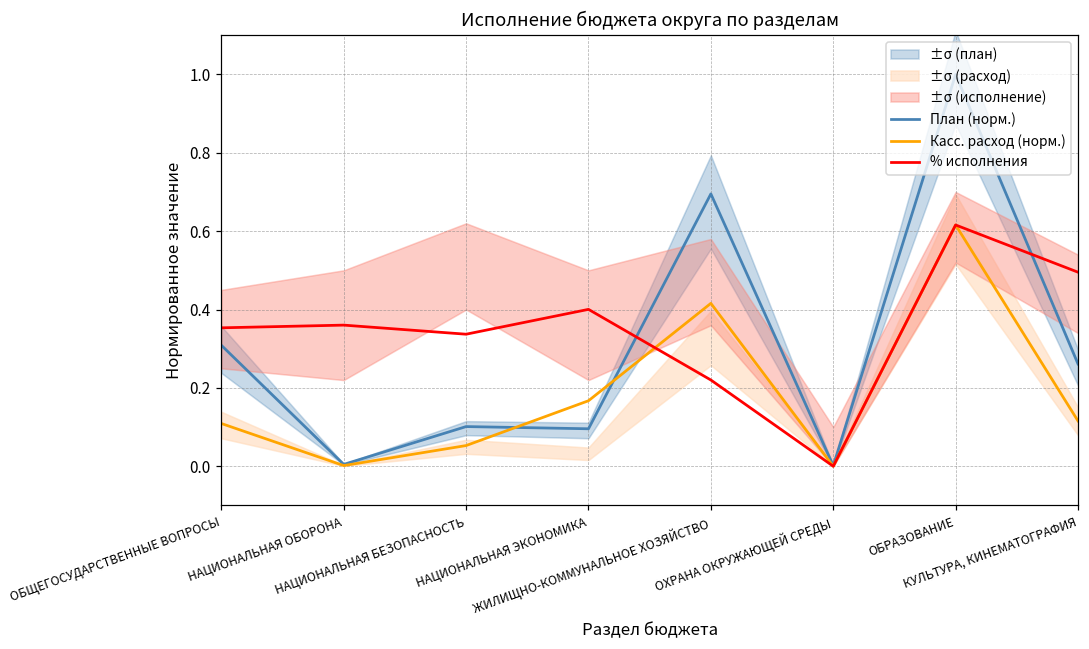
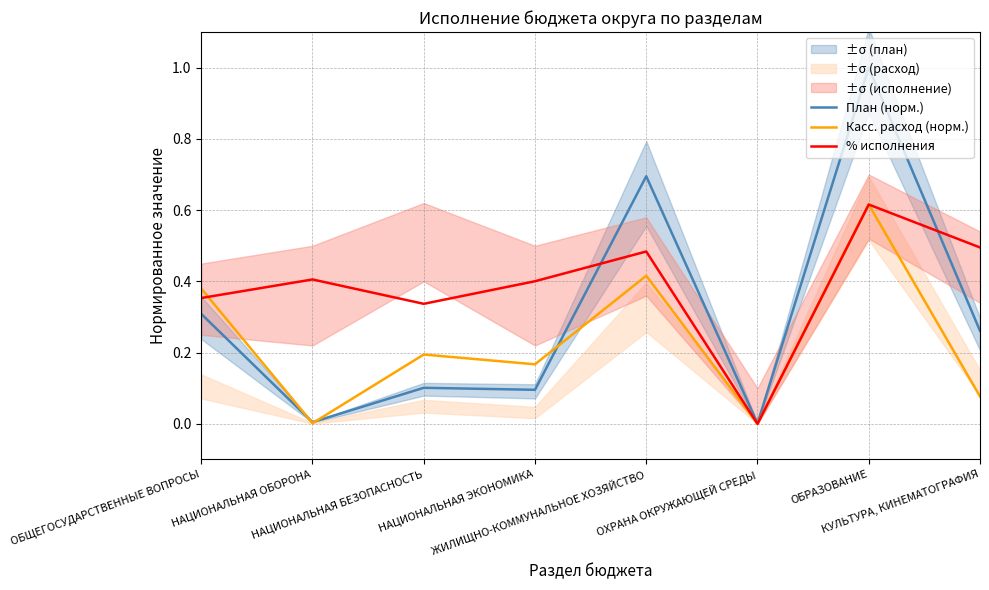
  {
    "Касс. расход (норм.)": {
-     "ОБЩЕГОСУДАРСТВЕННЫЕ ВОПРОСЫ": 0.11,
-     "НАЦИОНАЛЬНАЯ БЕЗОПАСНОСТЬ": 0.05,
+     "ОБЩЕГОСУДАРСТВЕННЫЕ ВОПРОСЫ": 0.38,
+     "НАЦИОНАЛЬНАЯ БЕЗОПАСНОСТЬ": 0.19,
      "НАЦИОНАЛЬНАЯ ЭКОНОМИКА": 0.17,
      "ЖИЛИЩНО-КОММУНАЛЬНОЕ ХОЗЯЙСТВО": 0.42,
-     "КУЛЬТУРА, КИНЕМАТОГРАФИЯ": 0.12
+     "КУЛЬТУРА, КИНЕМАТОГРАФИЯ": 0.08
    },
    "% исполнения": {
-     "НАЦИОНАЛЬНАЯ ОБОРОНА": 0.36,
+     "НАЦИОНАЛЬНАЯ ОБОРОНА": 0.41,
      "НАЦИОНАЛЬНАЯ БЕЗОПАСНОСТЬ": 0.34,
      "НАЦИОНАЛЬНАЯ ЭКОНОМИКА": 0.40,
-     "ЖИЛИЩНО-КОММУНАЛЬНОЕ ХОЗЯЙСТВО": 0.22,
+     "ЖИЛИЩНО-КОММУНАЛЬНОЕ ХОЗЯЙСТВО": 0.48,
      "КУЛЬТУРА, КИНЕМАТОГРАФИЯ": 0.50
    }
  }
